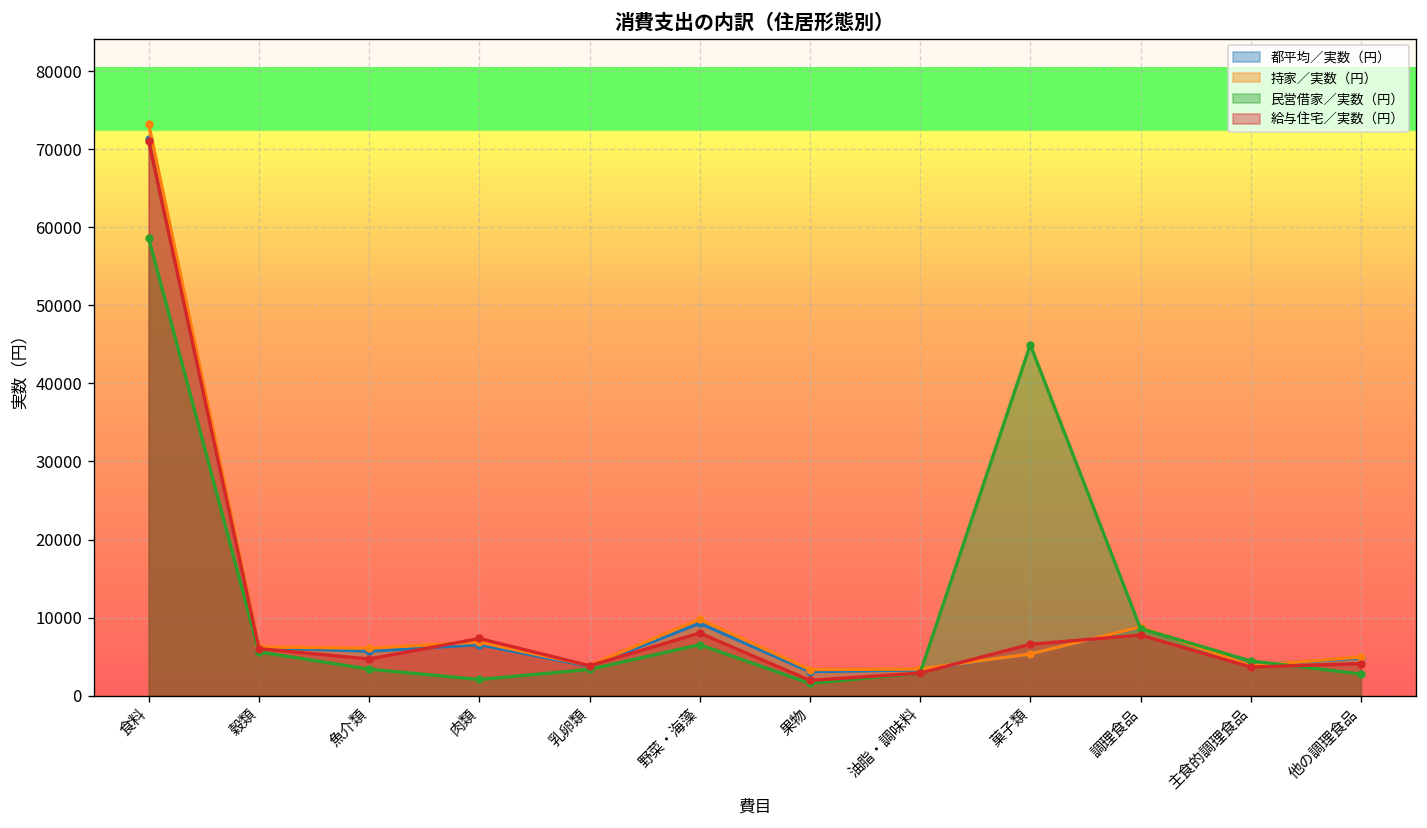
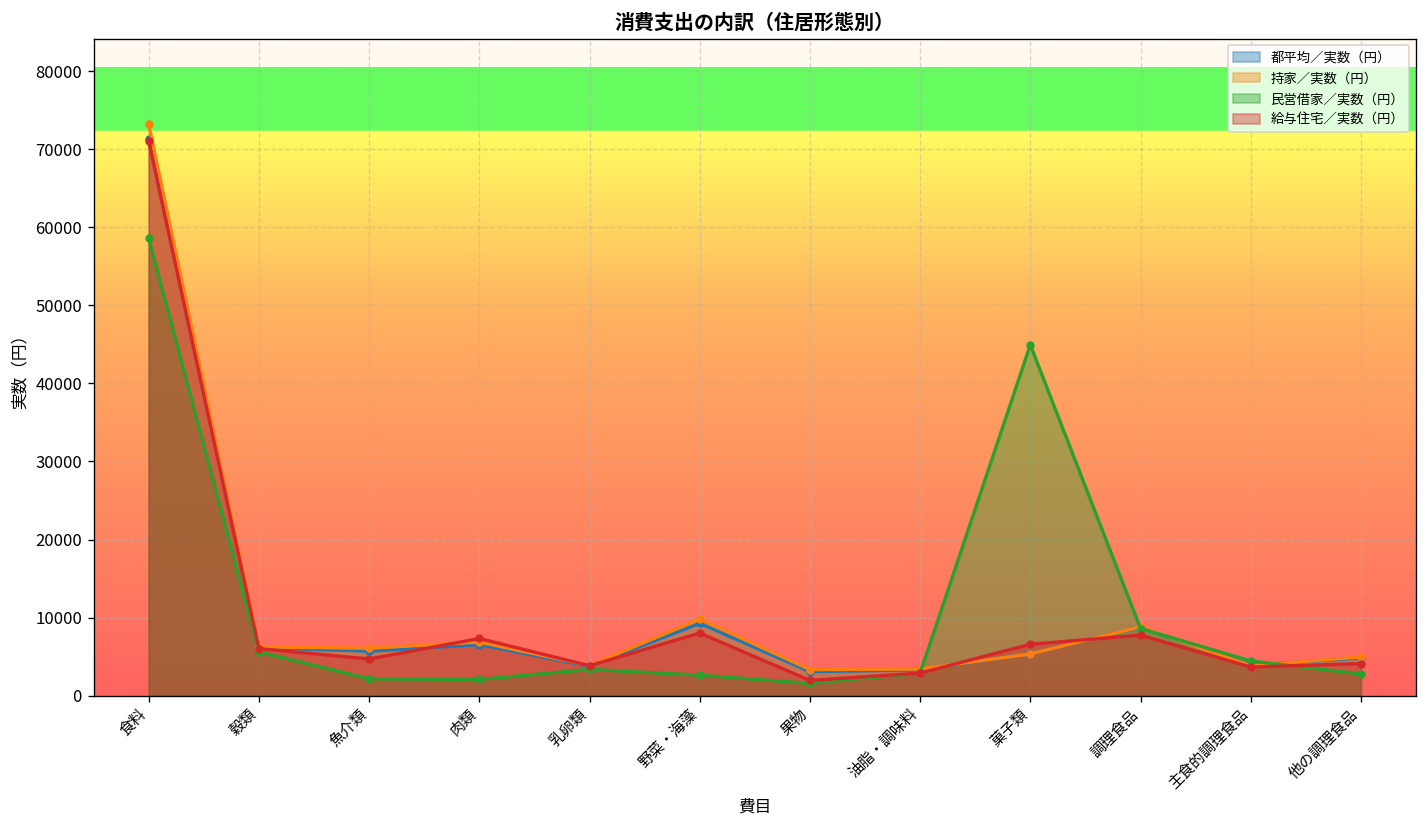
  {
    "都平均／実数（円）": {
      "野菜・海藻": 9000
    },
    "民営借家／実数（円）": {
      "食料": 59000,
      "穀類": 6000,
-     "魚介類": 3000,
+     "魚介類": 2000,
      "肉類": 2000,
      "乳卵類": 3000,
-     "野菜・海藻": 7000,
+     "野菜・海藻": 3000,
      "菓子類": 45000,
      "主食的調理食品": 4000,
      "他の調理食品": 3000
    }
  }
